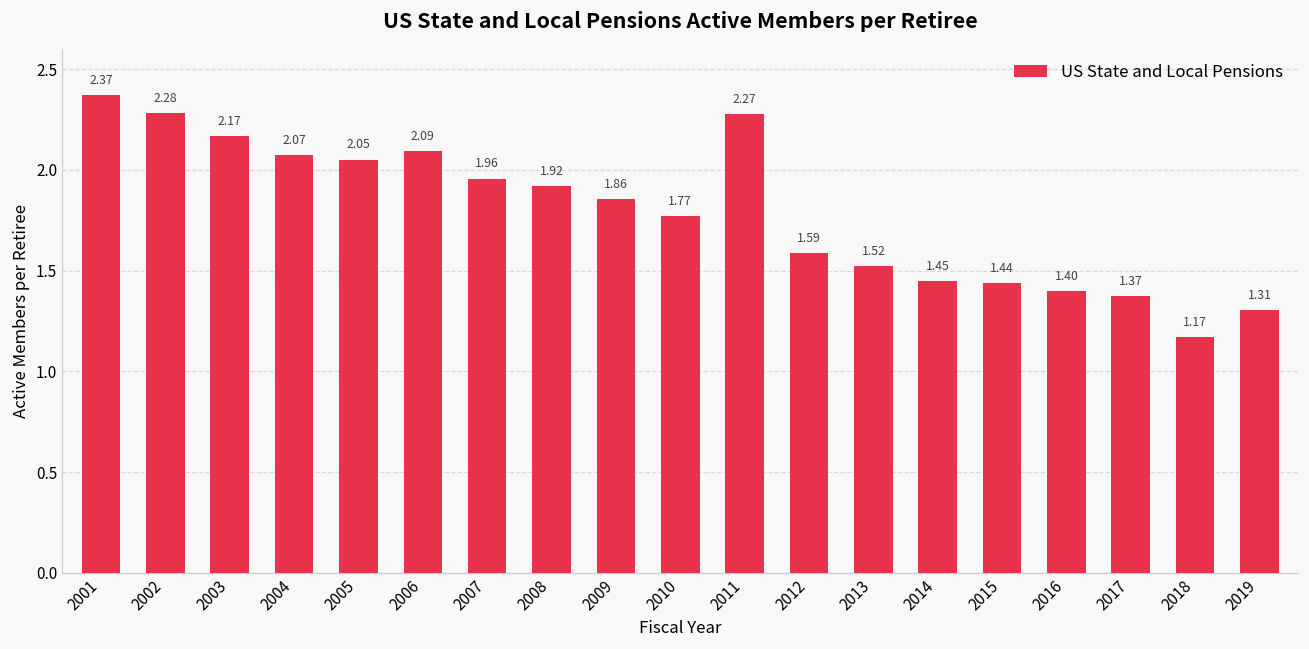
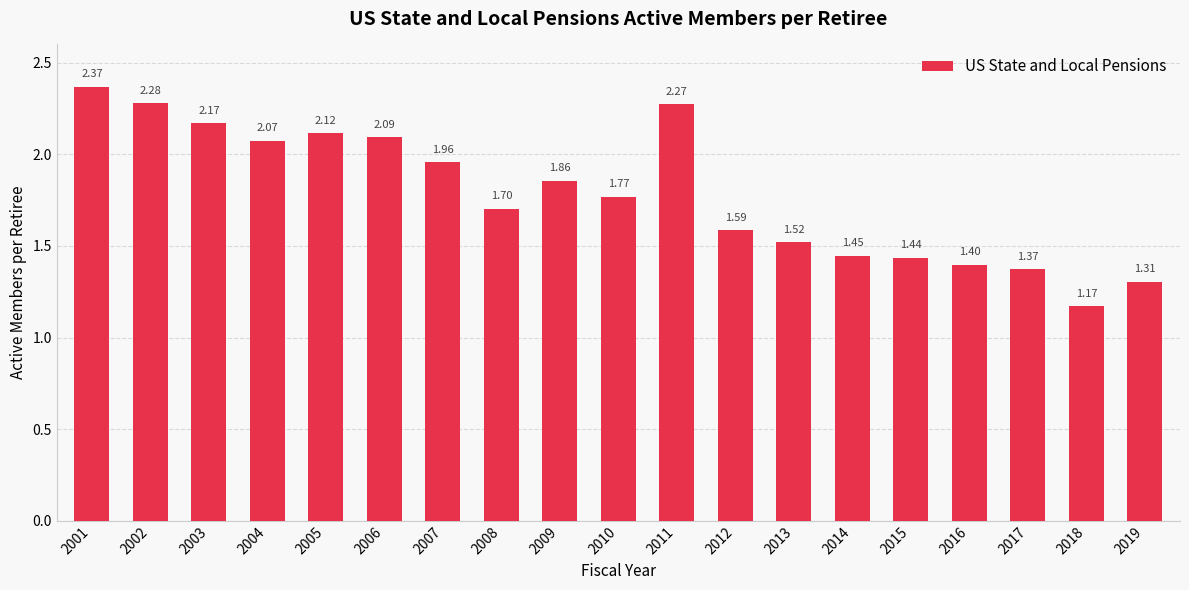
  {
    "2001": 2.37,
    "2002": 2.28,
    "2003": 2.17,
    "2004": 2.07,
-   "2005": 2.05,
+   "2005": 2.12,
    "2006": 2.09,
    "2007": 1.96,
-   "2008": 1.92,
+   "2008": 1.70,
    "2009": 1.86,
    "2010": 1.77,
    "2011": 2.27,
    "2012": 1.59,
    "2013": 1.52,
    "2014": 1.45,
    "2015": 1.44,
    "2016": 1.40,
    "2017": 1.37,
    "2018": 1.17,
    "2019": 1.31
  }
